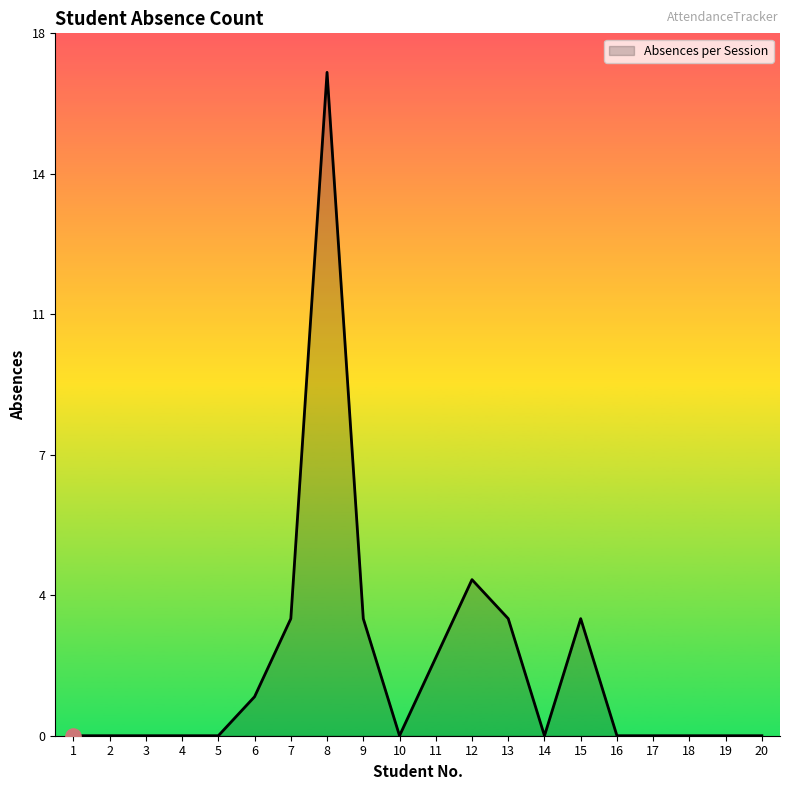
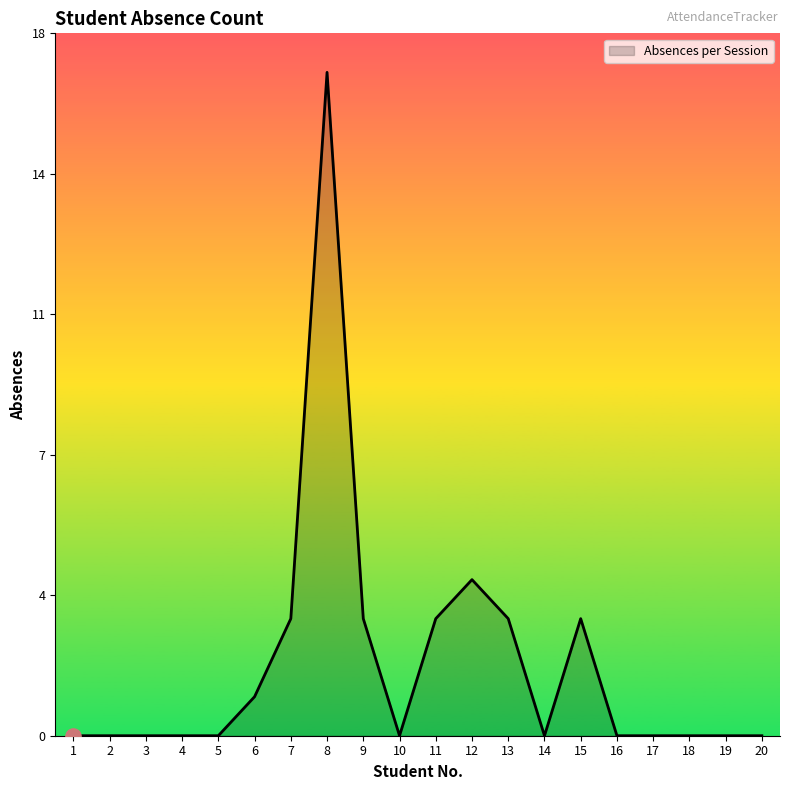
  {
    "Absences per Session": {
      "2": 0,
      "3": 0,
      "4": 0,
      "5": 0,
      "6": 1,
      "7": 3,
      "8": 17,
      "9": 3,
      "10": 0,
-     "11": 2,
+     "11": 3,
      "12": 4,
      "13": 3,
      "14": 0,
      "15": 3,
      "16": 0,
      "17": 0,
      "18": 0,
      "19": 0,
      "20": 0
    }
  }
